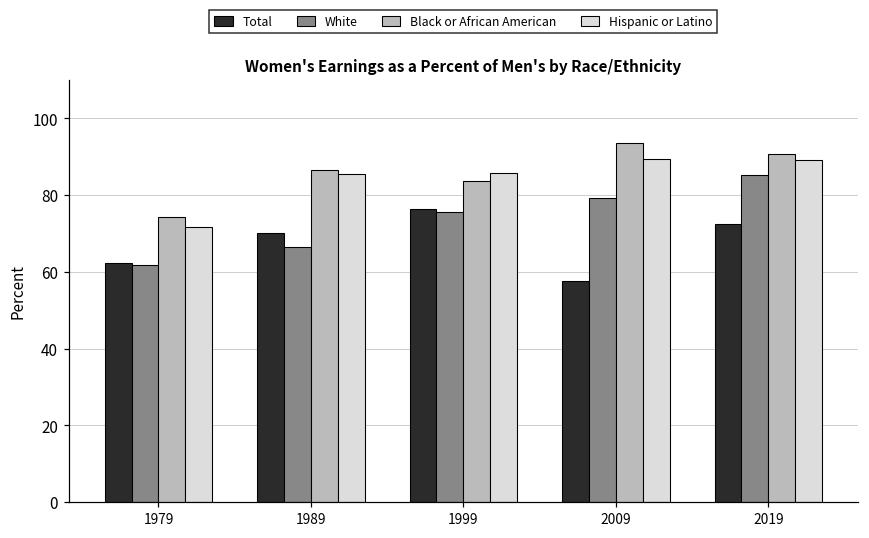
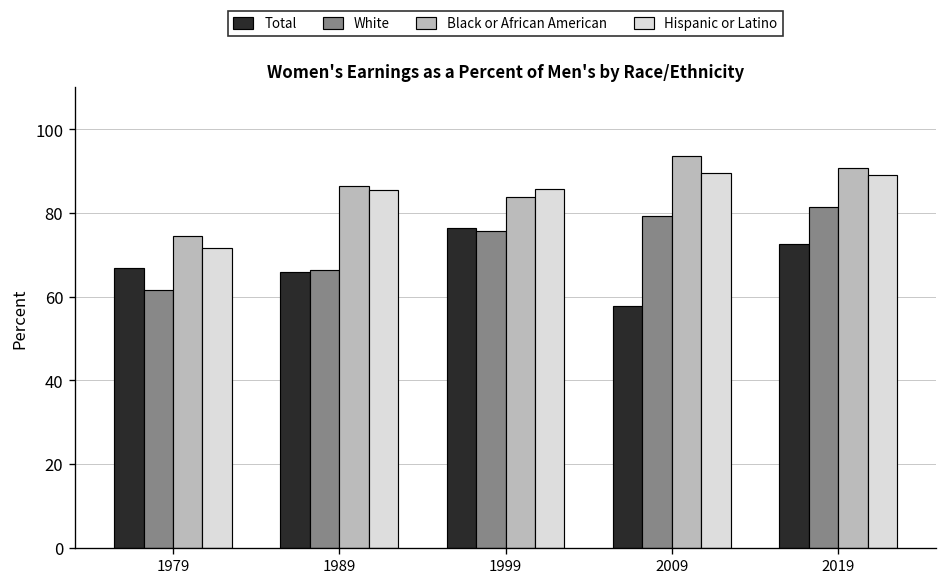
  {
    "Total": {
-     "1979": 62,
-     "1989": 70,
+     "1979": 67,
+     "1989": 66,
      "1999": 77,
      "2009": 58,
      "2019": 73
    },
    "White": {
      "1979": 62,
      "1989": 66,
      "1999": 76,
      "2009": 79,
-     "2019": 85
+     "2019": 82
    }
  }
